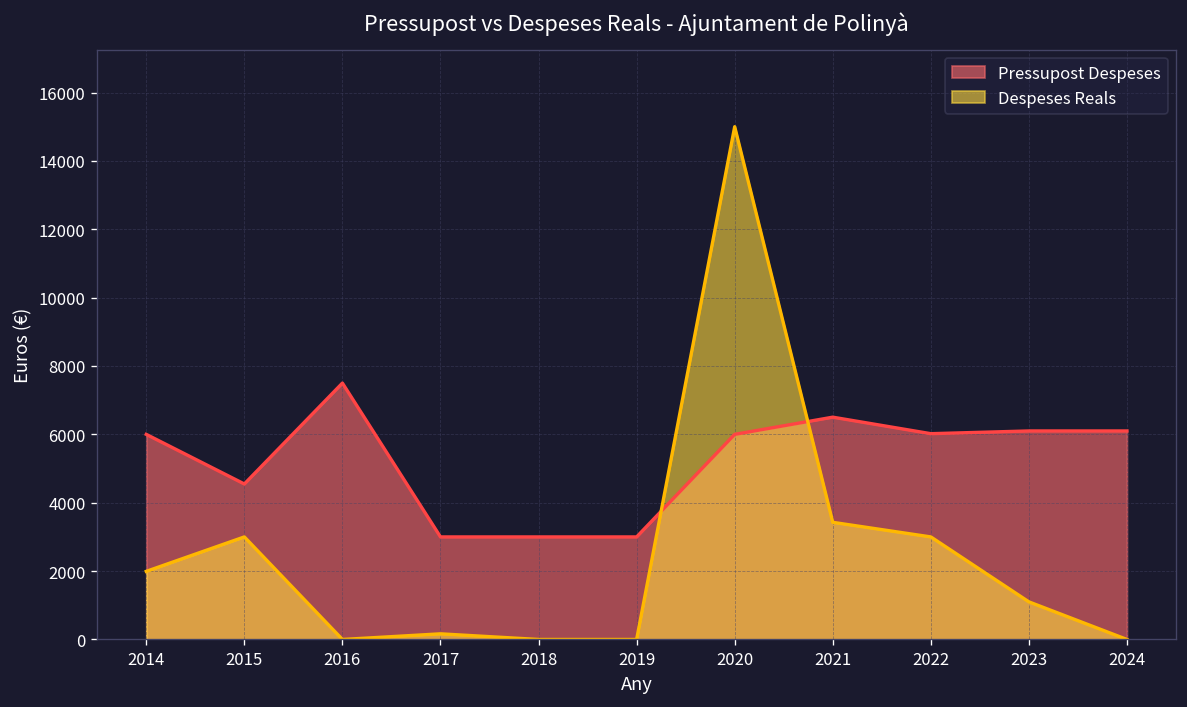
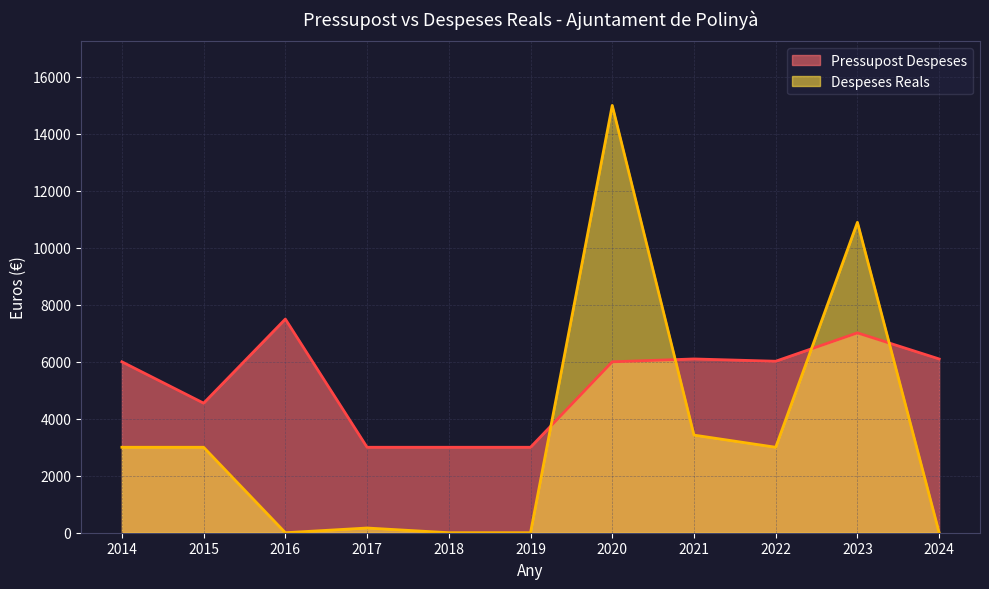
  {
    "Pressupost Despeses": {
      "2014": 6000,
      "2015": 4500,
      "2016": 7500,
      "2017": 3000,
      "2018": 3000,
      "2019": 3000,
      "2020": 6000,
-     "2021": 6500,
+     "2021": 6100,
      "2022": 6000,
-     "2023": 6100,
+     "2023": 7000,
      "2024": 6100
    },
    "Despeses Reals": {
-     "2014": 2000,
+     "2014": 3000,
      "2015": 3000,
      "2016": 0,
      "2017": 200,
      "2018": 0,
      "2019": 0,
      "2020": 15000,
      "2021": 3400,
      "2022": 3000,
-     "2023": 1100,
+     "2023": 10900,
      "2024": 0
    }
  }
